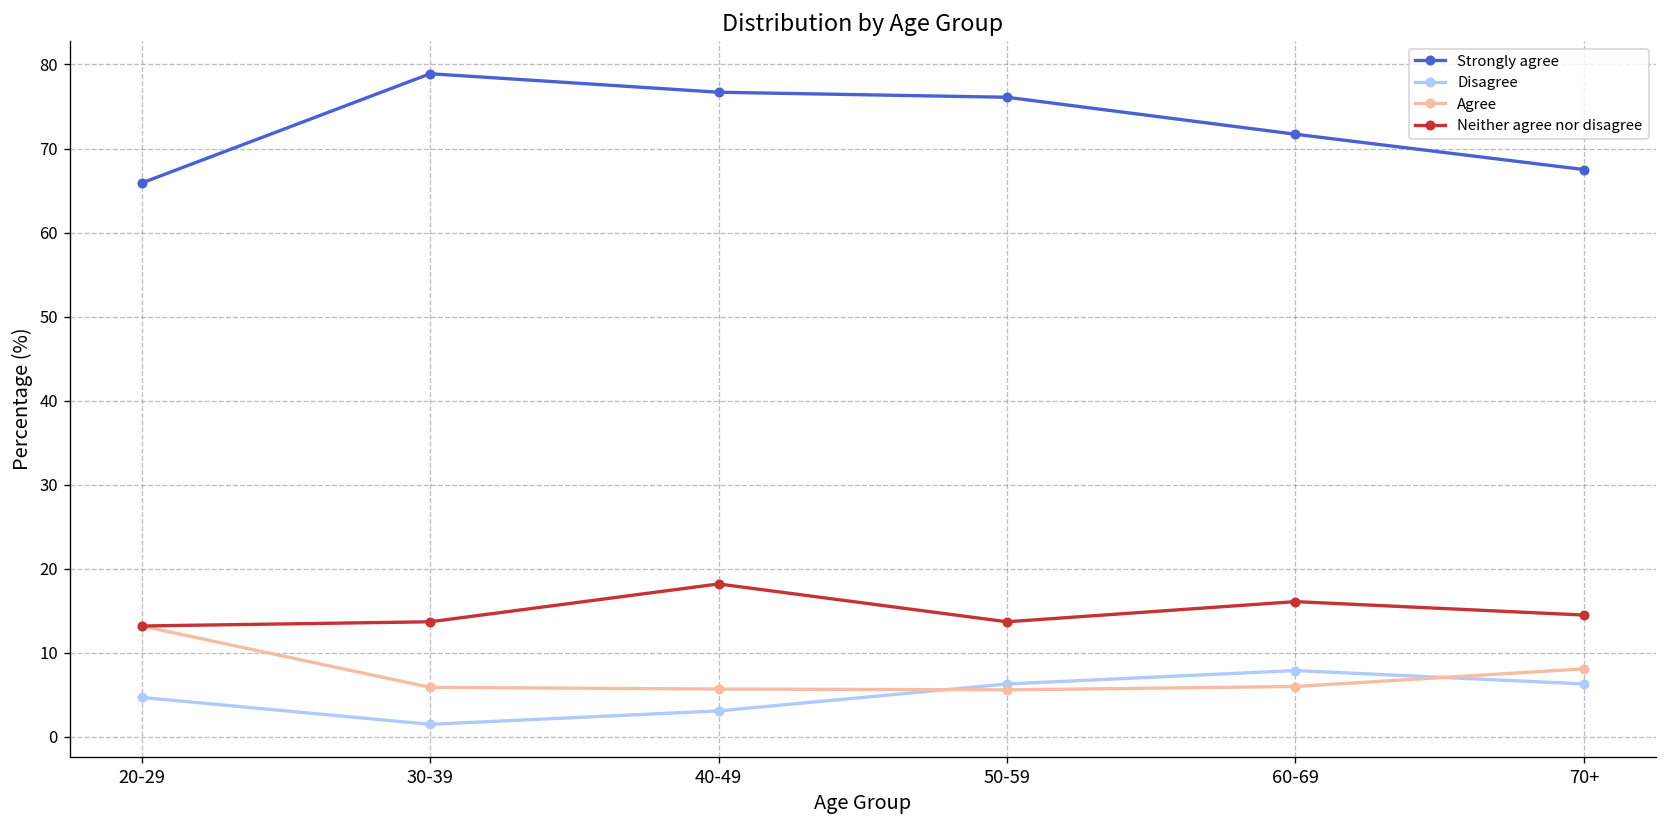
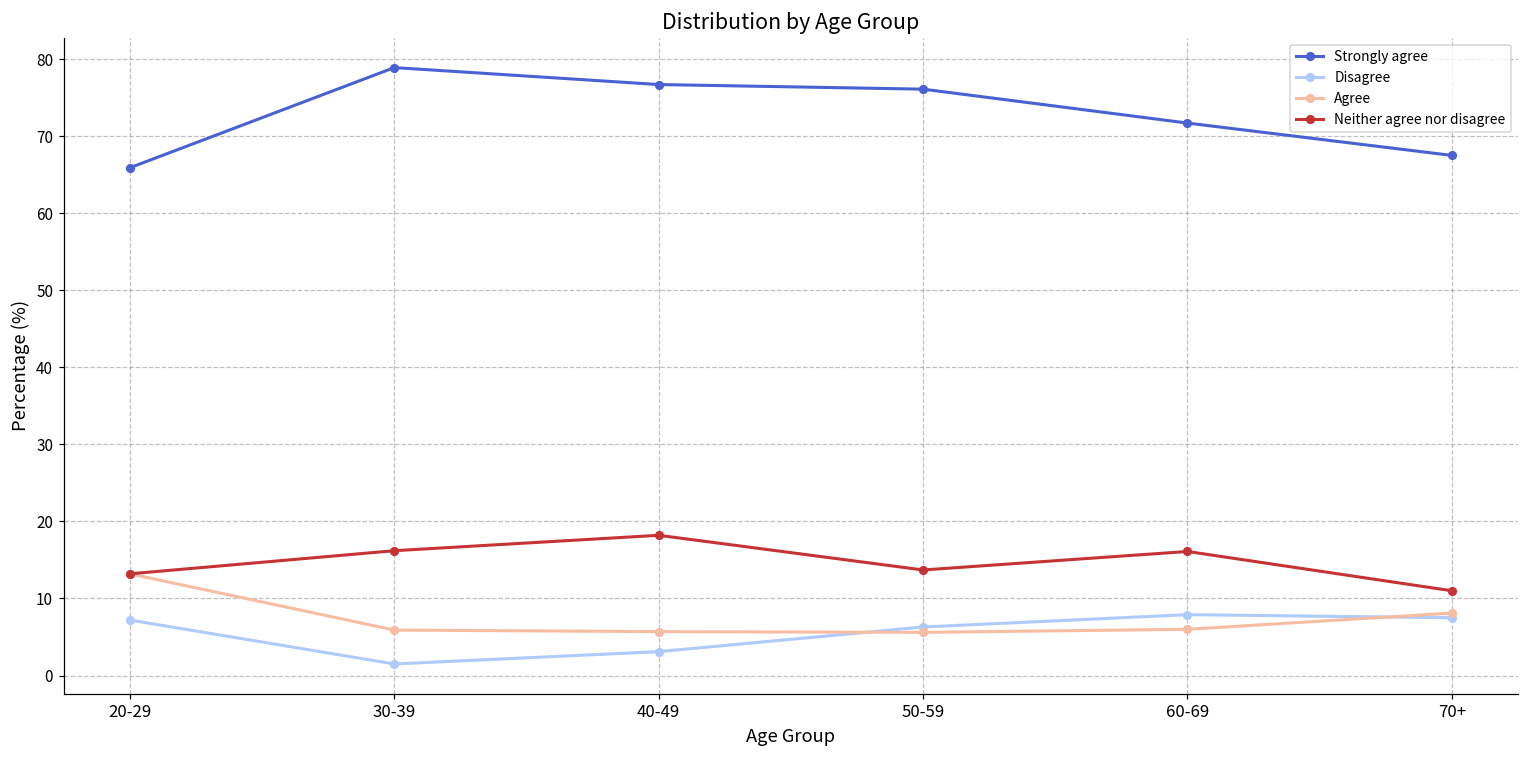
  {
    "Strongly agree": {
      "20-29": 66,
      "30-39": 79,
      "40-49": 77,
      "50-59": 76,
      "60-69": 72,
      "70+": 68
    },
    "Disagree": {
-     "20-29": 5,
+     "20-29": 7,
      "30-39": 2,
      "40-49": 3,
      "50-59": 6,
      "60-69": 8,
-     "70+": 6
+     "70+": 8
    },
    "Agree": {
      "30-39": 6,
      "40-49": 6,
      "50-59": 6,
      "60-69": 6,
      "70+": 8
    },
    "Neither agree nor disagree": {
-     "30-39": 14,
+     "30-39": 16,
      "40-49": 18,
      "50-59": 14,
      "60-69": 16,
-     "70+": 15
+     "70+": 11
    }
  }
